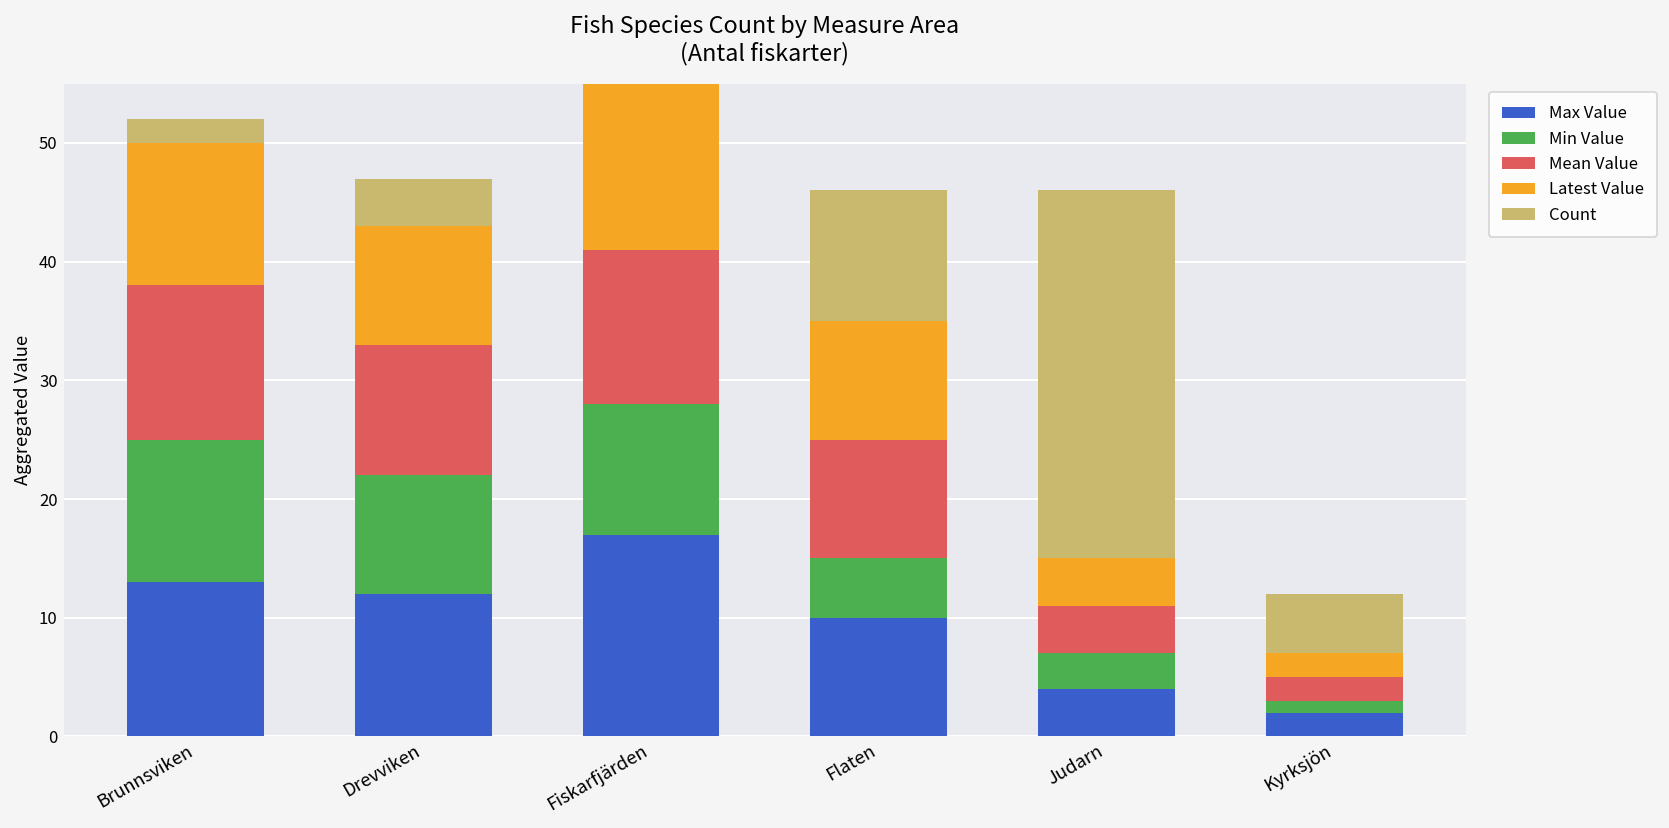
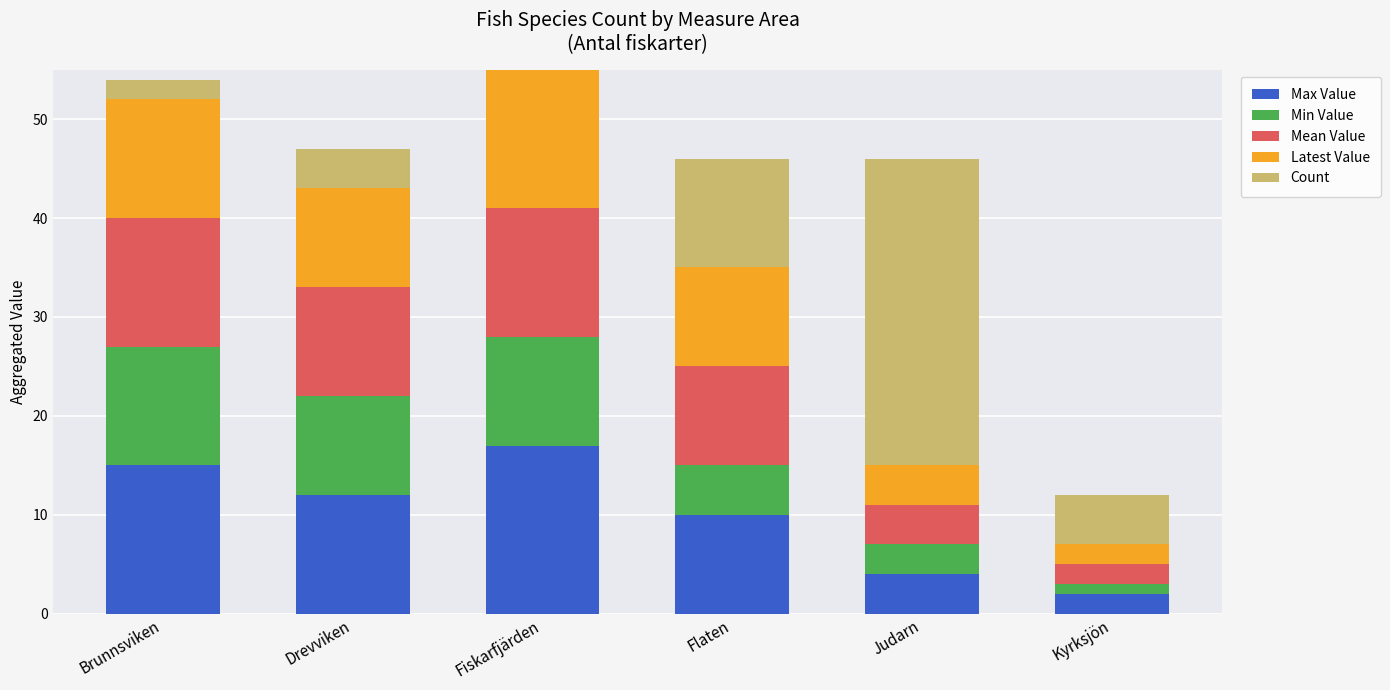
  {
    "Max Value": {
-     "Brunnsviken": 13,
+     "Brunnsviken": 15,
      "Drevviken": 12,
      "Fiskarfjärden": 17,
      "Flaten": 10,
      "Judarn": 4,
      "Kyrksjön": 2
    },
    "Min Value": {
      "Brunnsviken": 12,
      "Drevviken": 10,
      "Fiskarfjärden": 11,
      "Flaten": 5,
      "Judarn": 3,
      "Kyrksjön": 1
    },
    "Mean Value": {
      "Brunnsviken": 13,
      "Drevviken": 11,
      "Fiskarfjärden": 13,
      "Flaten": 10,
      "Judarn": 4,
      "Kyrksjön": 2
    },
    "Latest Value": {
      "Brunnsviken": 12,
      "Drevviken": 10,
      "Fiskarfjärden": 14,
      "Flaten": 10,
      "Judarn": 4,
      "Kyrksjön": 2
    },
    "Count": {
      "Brunnsviken": 2,
      "Drevviken": 4,
      "Flaten": 11,
      "Judarn": 31,
      "Kyrksjön": 5
    }
  }
